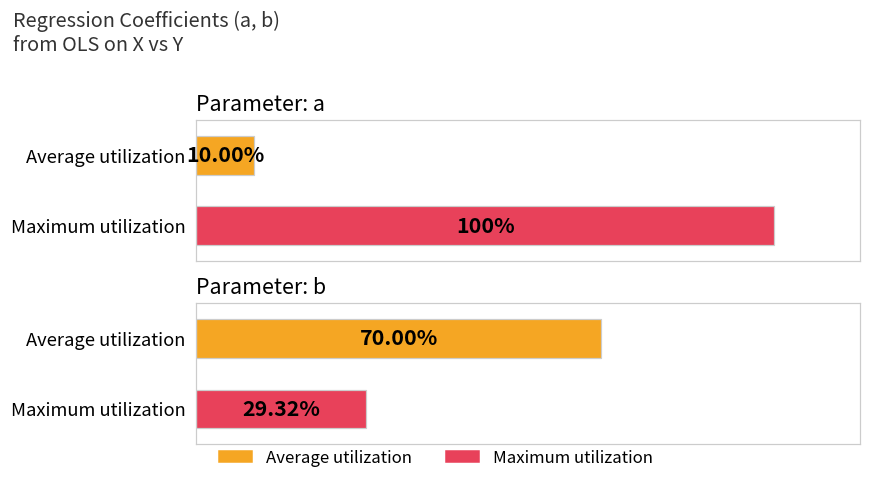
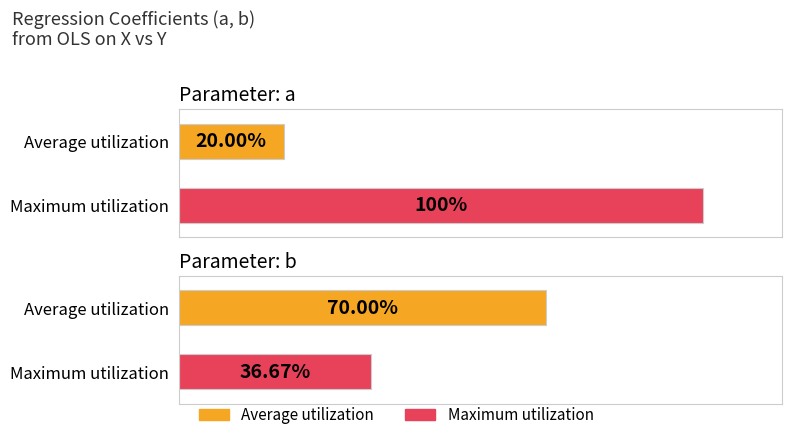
  {
    "Parameter: a": {
-     "Average utilization": "10.00%",
+     "Average utilization": "20.00%",
      "Maximum utilization": "100%"
    },
    "Parameter: b": {
      "Average utilization": "70.00%",
-     "Maximum utilization": "29.32%"
+     "Maximum utilization": "36.67%"
    }
  }
